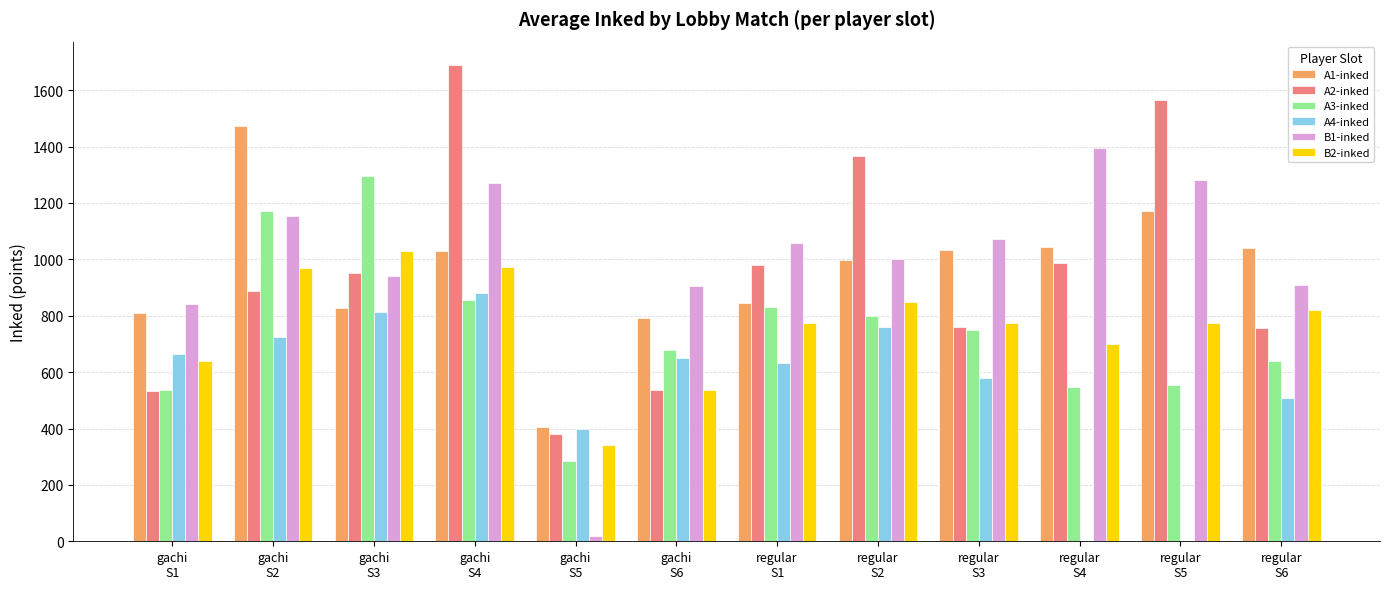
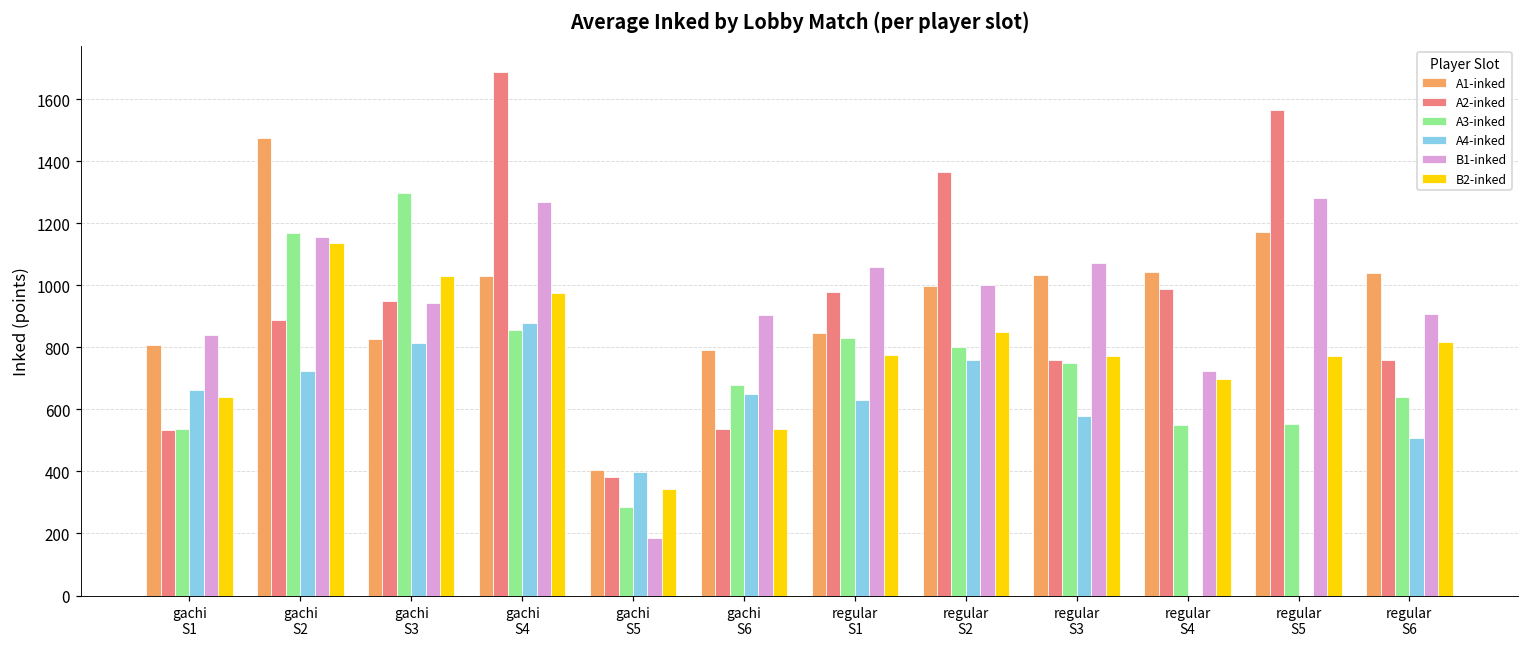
  {
    "A3-inked": {
      "gachi S1": 540,
      "gachi S2": 1170,
      "gachi S3": 1300,
      "gachi S4": 860,
      "gachi S5": 280,
      "gachi S6": 680,
      "regular S1": 830,
      "regular S2": 800,
      "regular S3": 750,
      "regular S4": 550,
      "regular S5": 550,
      "regular S6": 640
    },
    "A4-inked": {
      "gachi S1": 660,
      "gachi S2": 730,
      "gachi S3": 810,
      "gachi S4": 880,
      "gachi S5": 400,
      "gachi S6": 650,
      "regular S1": 630,
      "regular S2": 760,
      "regular S3": 580,
      "regular S4": 0,
      "regular S5": 0,
      "regular S6": 510
    },
    "B1-inked": {
      "gachi S1": 840,
      "gachi S2": 1160,
      "gachi S3": 940,
      "gachi S4": 1270,
-     "gachi S5": 20,
+     "gachi S5": 190,
      "gachi S6": 900,
      "regular S1": 1060,
      "regular S2": 1000,
      "regular S3": 1070,
-     "regular S4": 1390,
+     "regular S4": 720,
      "regular S5": 1280,
      "regular S6": 910
    },
    "B2-inked": {
      "gachi S1": 640,
-     "gachi S2": 970,
+     "gachi S2": 1140,
      "gachi S3": 1030,
      "gachi S4": 970,
      "gachi S5": 340,
      "gachi S6": 540,
      "regular S1": 770,
      "regular S2": 850,
      "regular S3": 770,
      "regular S4": 700,
      "regular S5": 770,
      "regular S6": 820
    }
  }
